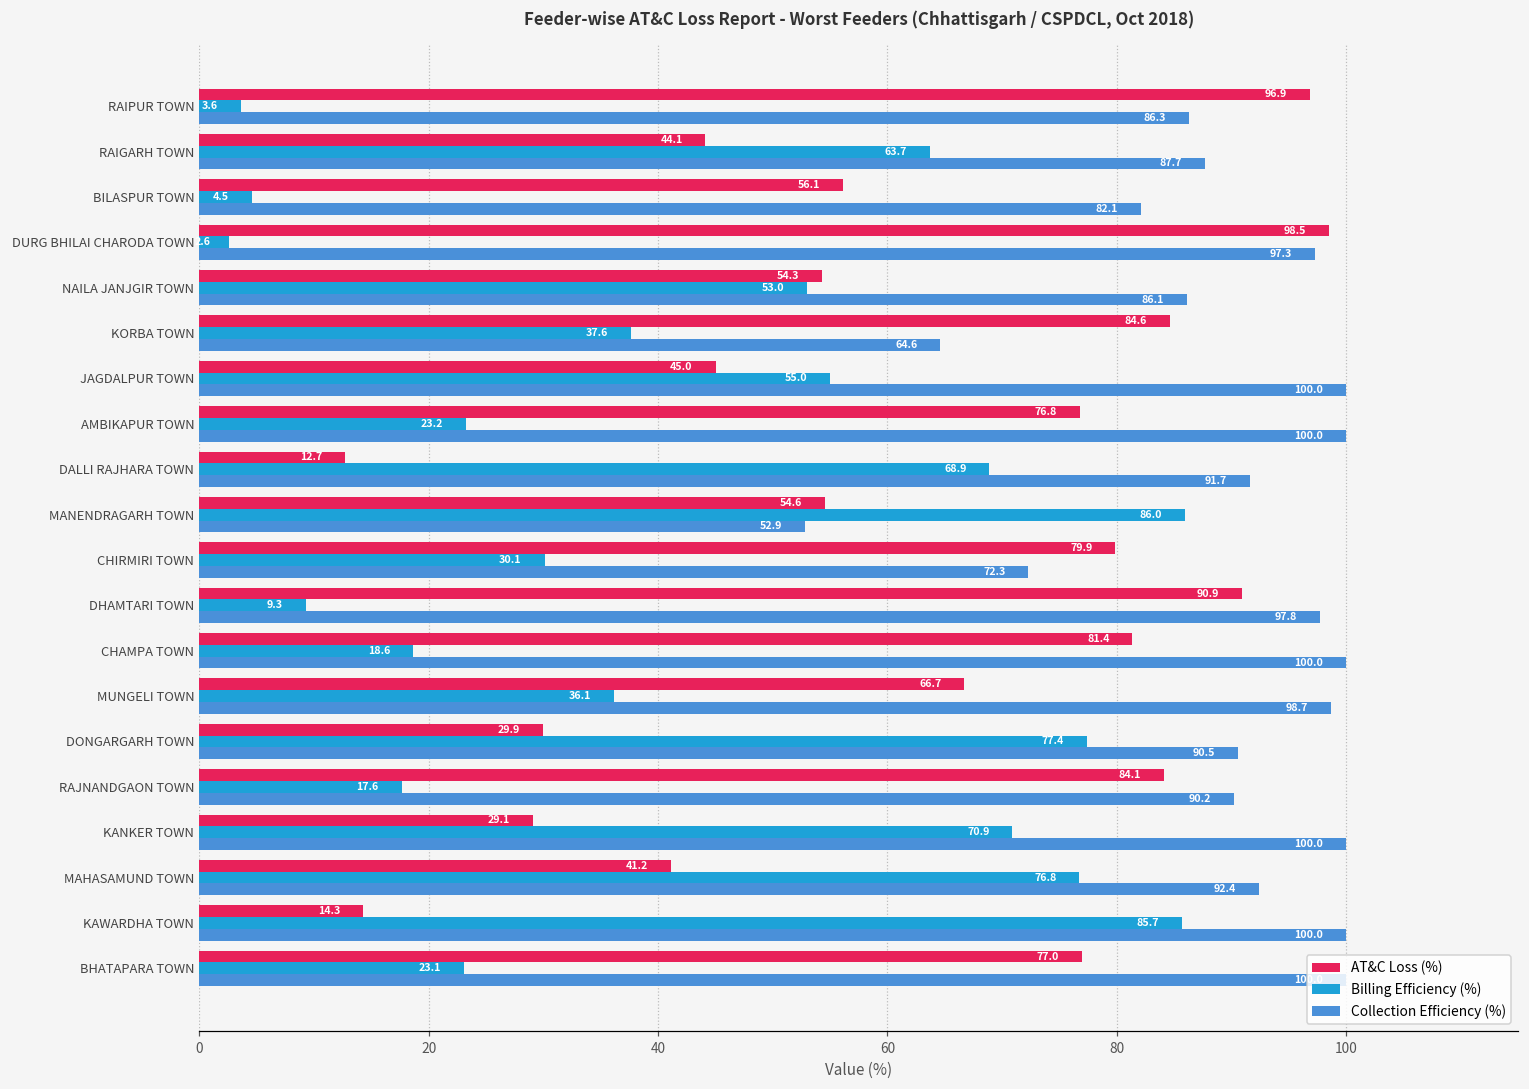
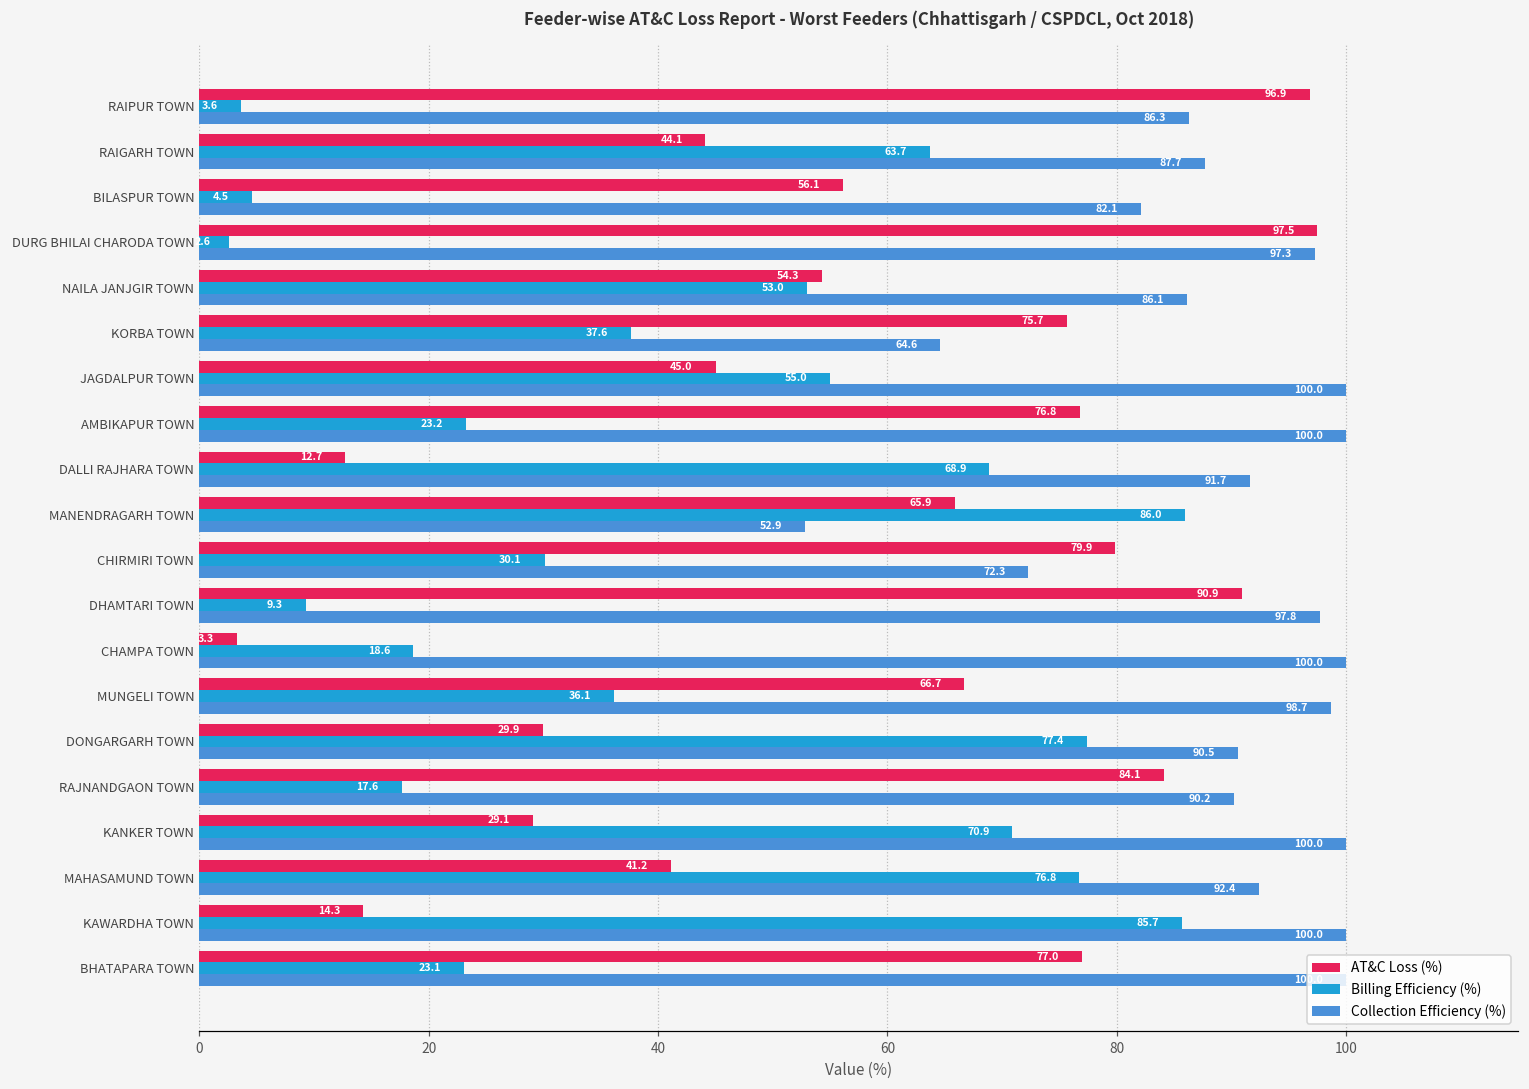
  {
    "AT&C Loss (%)": {
      "RAIPUR TOWN": 96.9,
      "RAIGARH TOWN": 44.1,
      "BILASPUR TOWN": 56.1,
-     "DURG BHILAI CHARODA TOWN": 98.5,
+     "DURG BHILAI CHARODA TOWN": 97.5,
      "NAILA JANJGIR TOWN": 54.3,
-     "KORBA TOWN": 84.6,
+     "KORBA TOWN": 75.7,
      "JAGDALPUR TOWN": 45.0,
      "AMBIKAPUR TOWN": 76.8,
      "DALLI RAJHARA TOWN": 12.7,
-     "MANENDRAGARH TOWN": 54.6,
+     "MANENDRAGARH TOWN": 65.9,
      "CHIRMIRI TOWN": 79.9,
      "DHAMTARI TOWN": 90.9,
-     "CHAMPA TOWN": 81.4,
+     "CHAMPA TOWN": 3.3,
      "MUNGELI TOWN": 66.7,
      "DONGARGARH TOWN": 29.9,
      "RAJNANDGAON TOWN": 84.1,
      "KANKER TOWN": 29.1,
      "MAHASAMUND TOWN": 41.2,
      "KAWARDHA TOWN": 14.3,
      "BHATAPARA TOWN": 77.0
    }
  }
